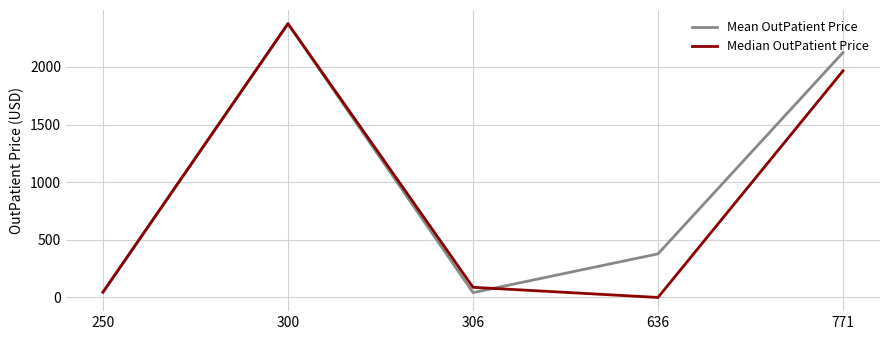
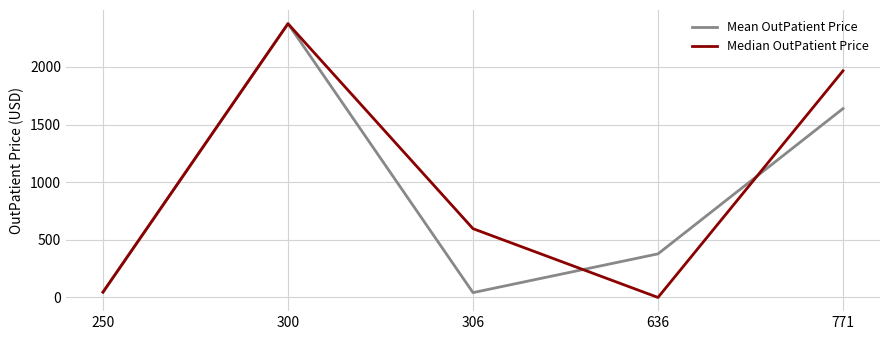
  {
    "Mean OutPatient Price": {
      "306": 40,
      "636": 380,
-     "771": 2130
+     "771": 1640
    },
    "Median OutPatient Price": {
-     "306": 90,
+     "306": 600,
      "636": 0,
      "771": 1970
    }
  }
